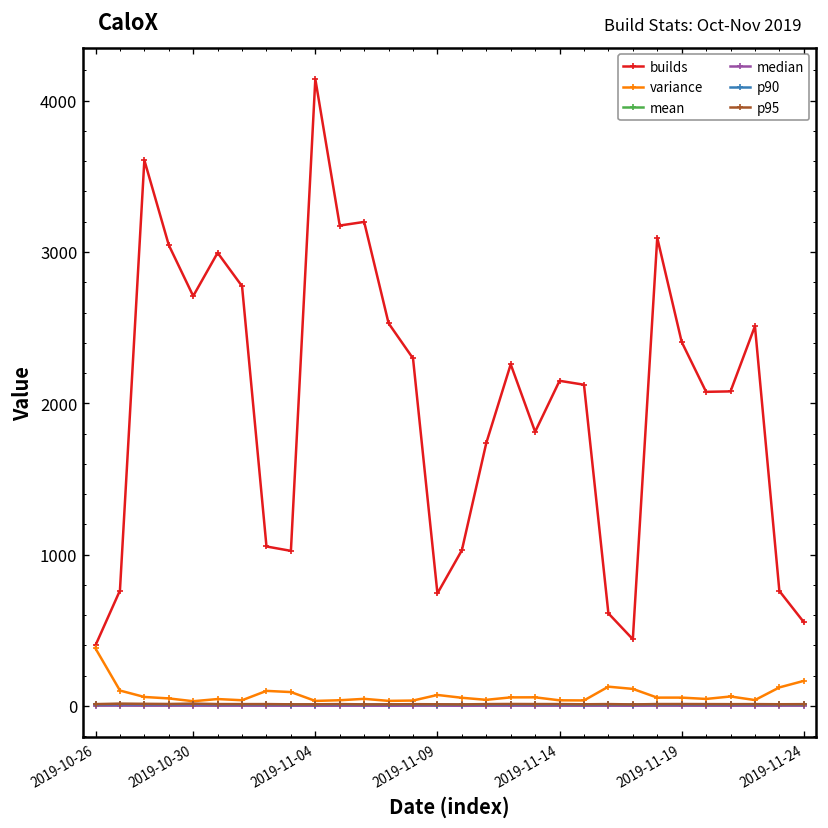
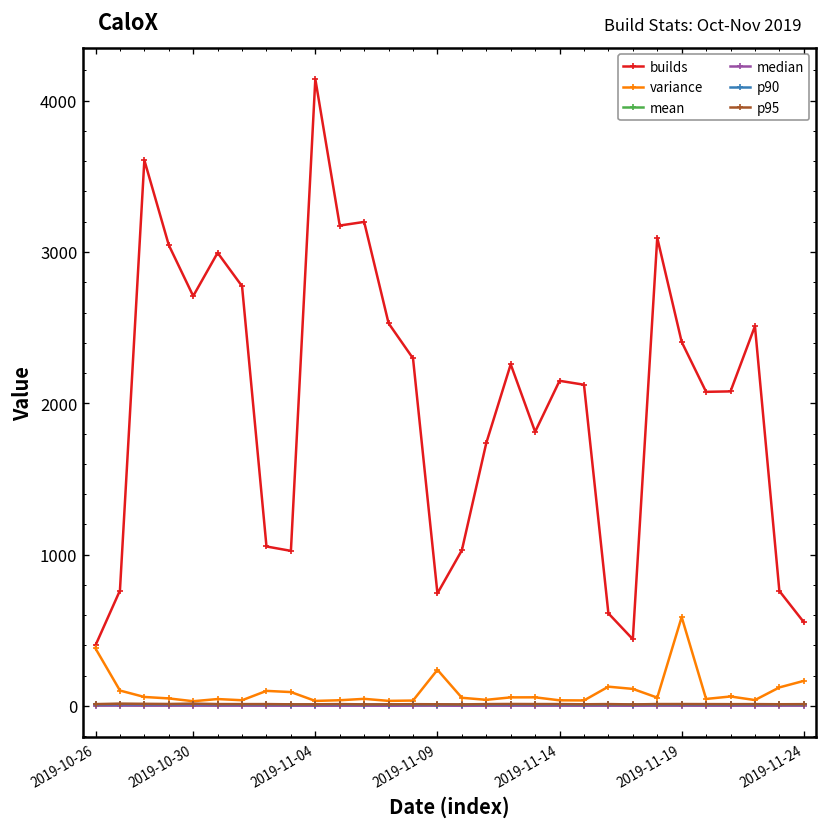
  {
    "builds": {
      "2019-10-26": 400,
      "2019-10-30": 2710,
      "2019-11-04": 4140,
      "2019-11-09": 740,
      "2019-11-14": 2150,
      "2019-11-19": 2410,
      "2019-11-24": 550
    },
    "variance": {
      "2019-10-26": 380,
      "2019-11-04": 30,
-     "2019-11-09": 70,
+     "2019-11-09": 240,
      "2019-11-14": 40,
-     "2019-11-19": 60,
+     "2019-11-19": 590,
      "2019-11-24": 170
    }
  }
